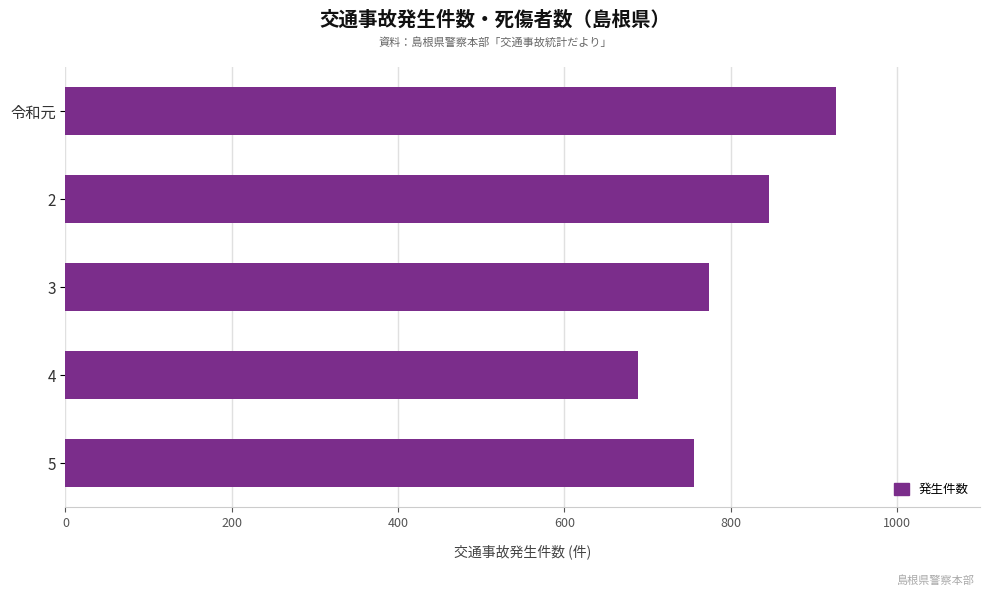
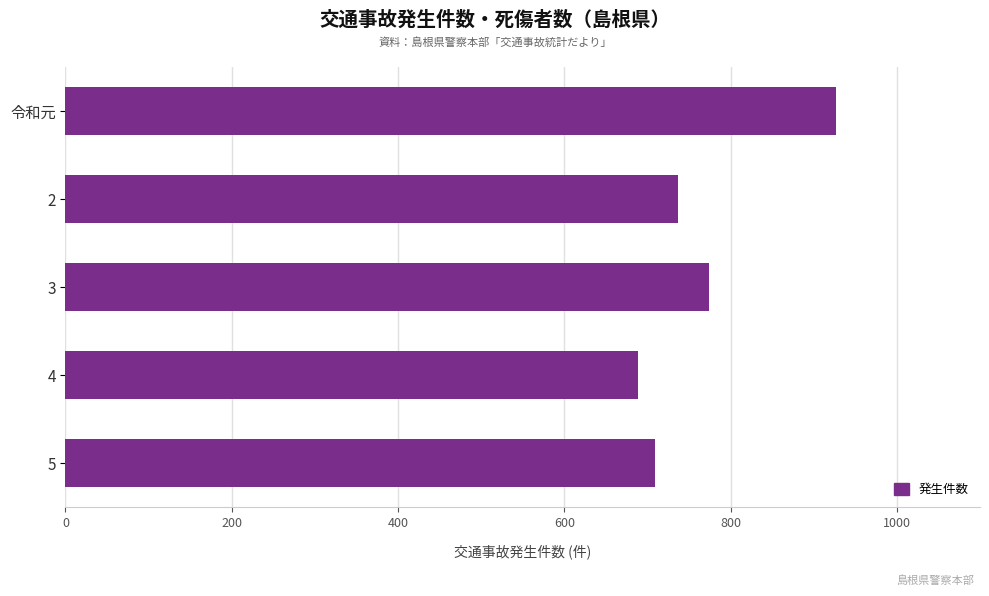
  {
    "令和元": 930,
-   "2": 850,
+   "2": 740,
    "3": 770,
    "4": 690,
-   "5": 760
+   "5": 710
  }
